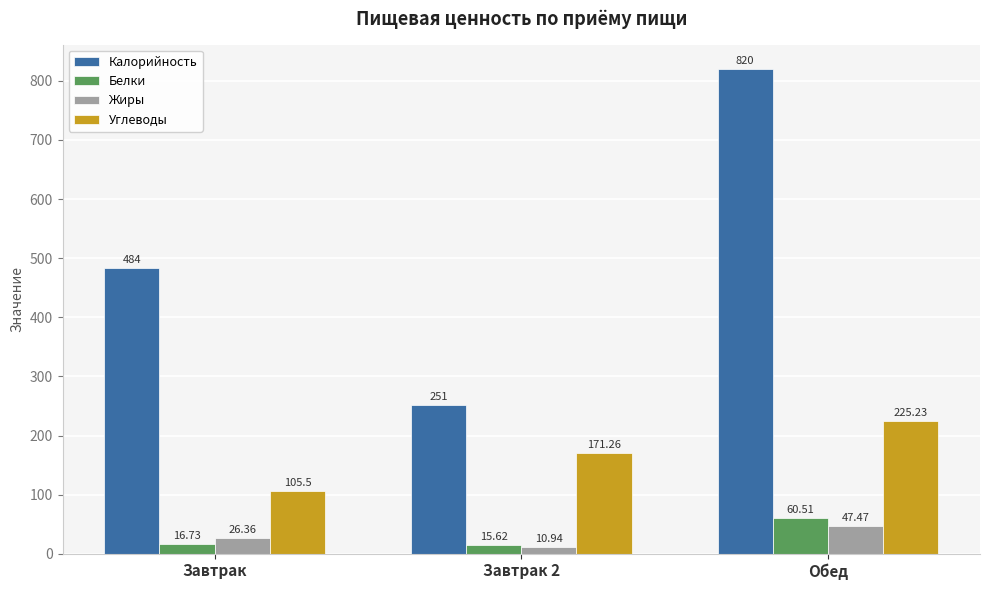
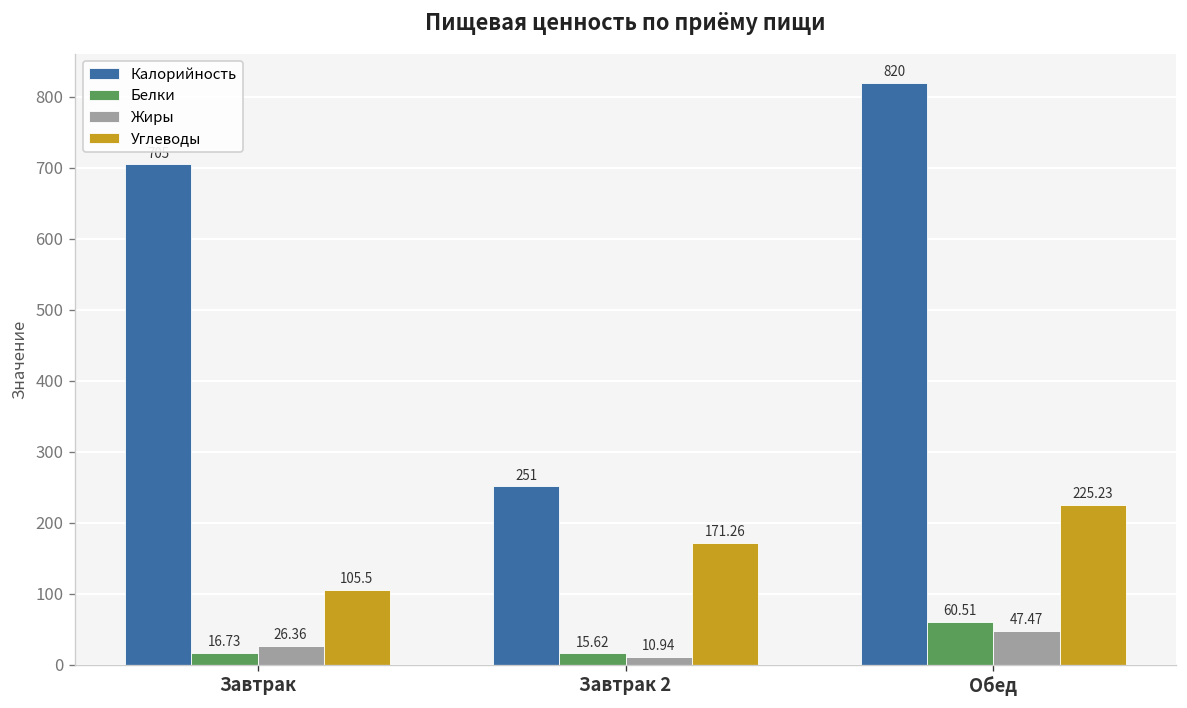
  {
    "Калорийность": {
-     "Завтрак": 480
+     "Завтрак": 710
    },
    "Белки": {
      "Завтрак": 16.73,
      "Завтрак 2": 15.62,
      "Обед": 60.51
    },
    "Жиры": {
      "Завтрак": 26.36,
      "Завтрак 2": 10.94,
      "Обед": 47.47
    },
    "Углеводы": {
      "Завтрак": 105.5,
      "Завтрак 2": 171.26,
      "Обед": 225.23
    }
  }
